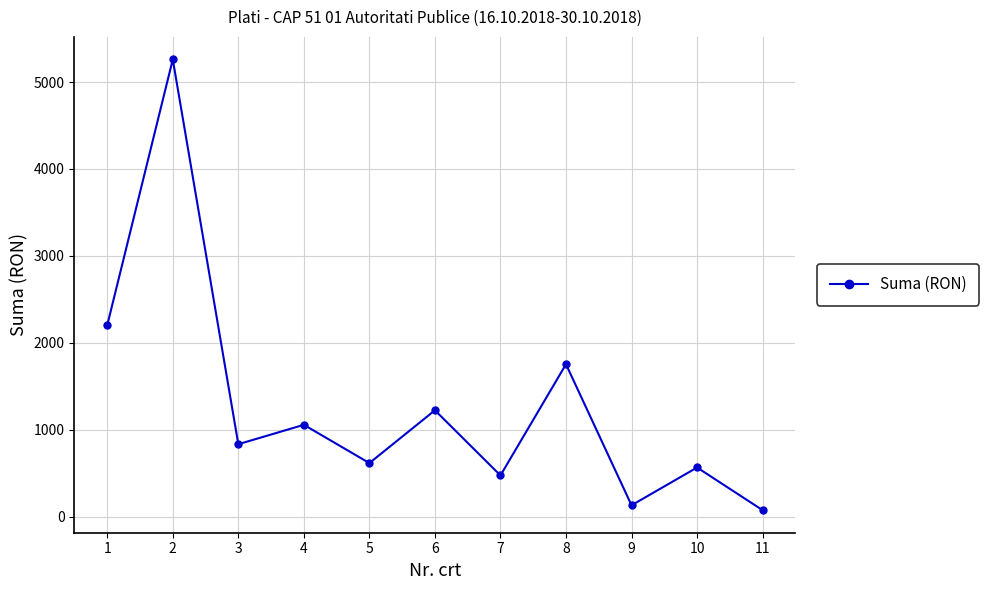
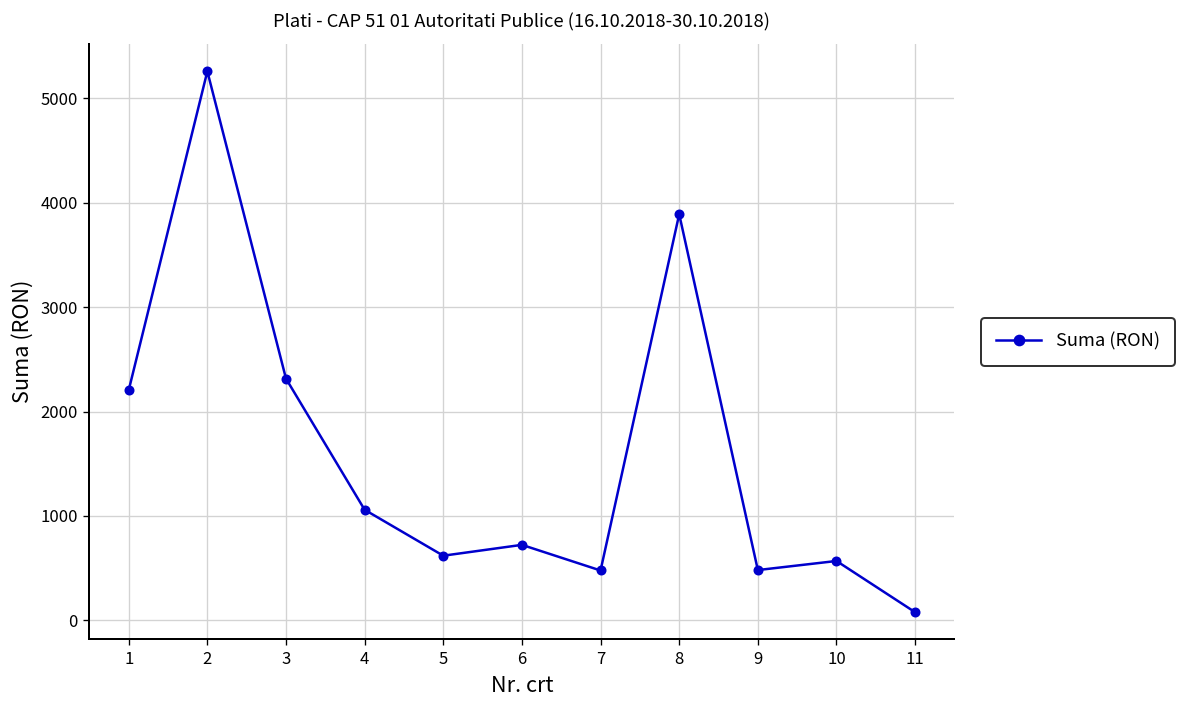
  {
    "1": 2200,
    "2": 5300,
-   "3": 800,
+   "3": 2300,
    "4": 1100,
    "5": 600,
-   "6": 1200,
+   "6": 700,
    "7": 500,
-   "8": 1800,
-   "9": 100,
+   "8": 3900,
+   "9": 500,
    "10": 600,
    "11": 100
  }
